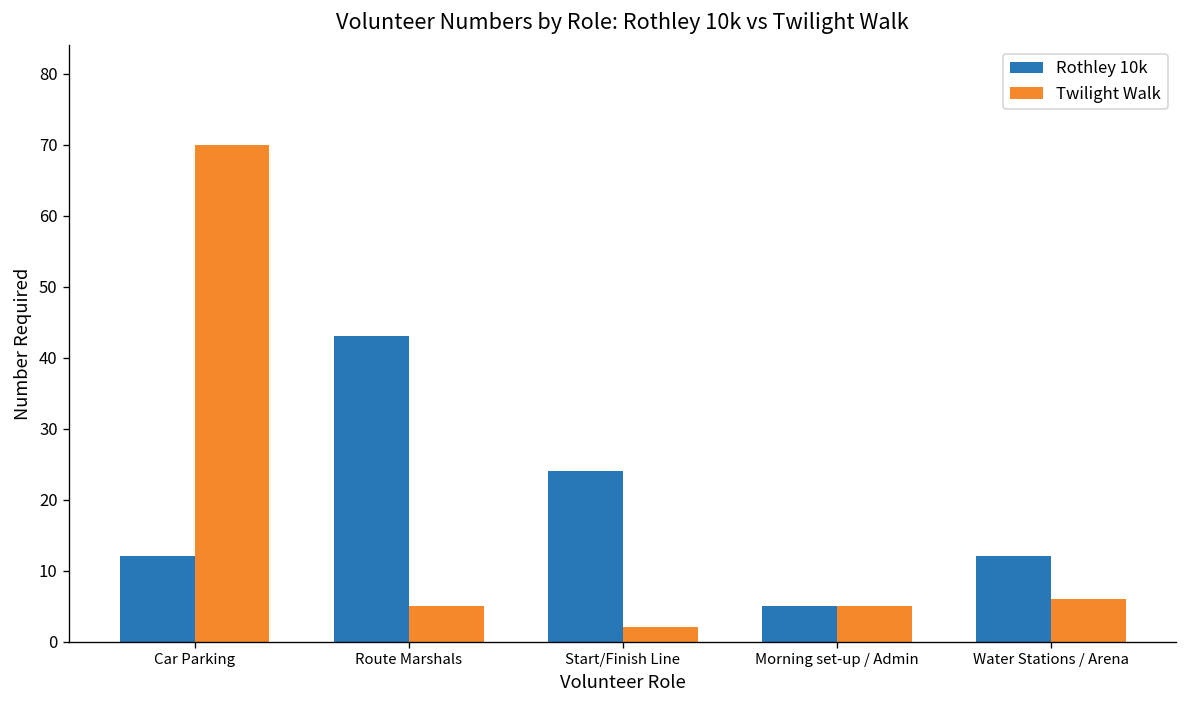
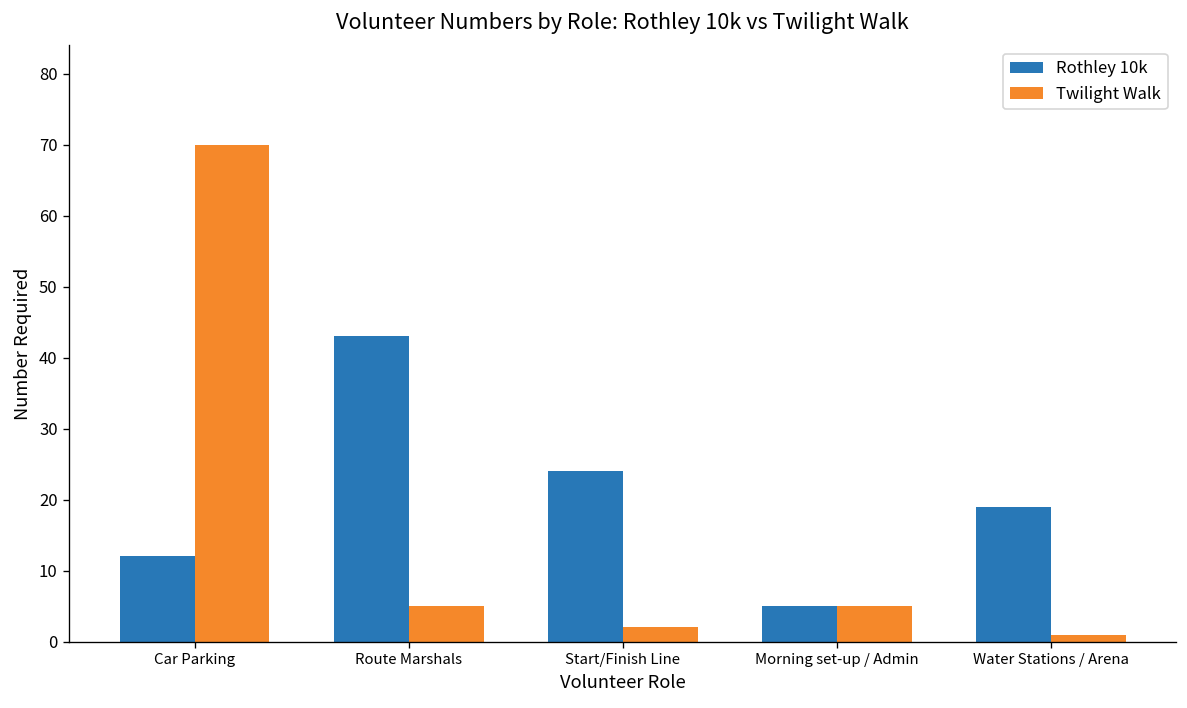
  {
    "Rothley 10k": {
      "Car Parking": 12,
      "Route Marshals": 43,
      "Start/Finish Line": 24,
      "Morning set-up / Admin": 5,
-     "Water Stations / Arena": 12
+     "Water Stations / Arena": 19
    },
    "Twilight Walk": {
      "Car Parking": 70,
      "Route Marshals": 5,
      "Start/Finish Line": 2,
      "Morning set-up / Admin": 5,
-     "Water Stations / Arena": 6
+     "Water Stations / Arena": 1
    }
  }
